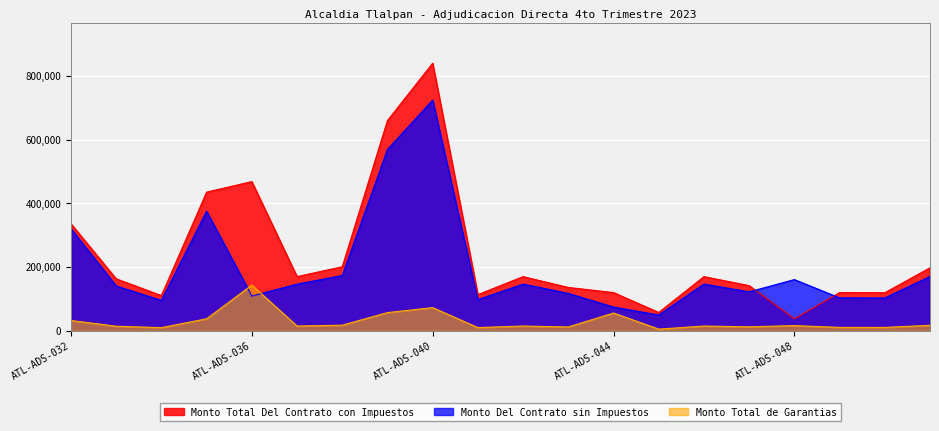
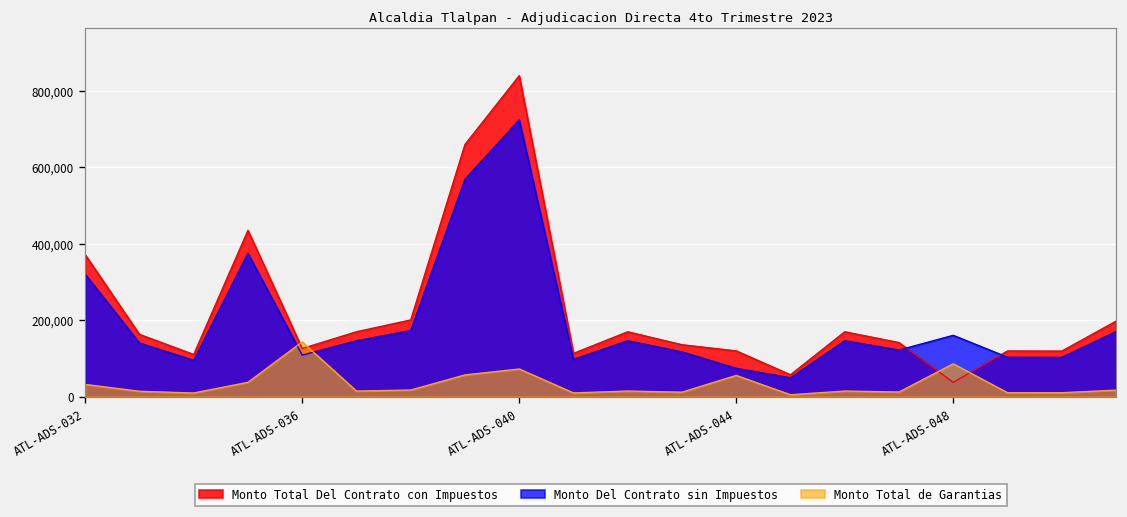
  {
    "Monto Total Del Contrato con Impuestos": {
-     "ATL-ADS-032": "340,000",
-     "ATL-ADS-036": "470,000",
+     "ATL-ADS-032": "370,000",
+     "ATL-ADS-036": "130,000",
      "ATL-ADS-040": "840,000",
      "ATL-ADS-044": "120,000",
      "ATL-ADS-048": "40,000"
    },
    "Monto Del Contrato sin Impuestos": {
      "ATL-ADS-032": "320,000",
      "ATL-ADS-036": "110,000",
      "ATL-ADS-040": "720,000",
      "ATL-ADS-044": "70,000",
      "ATL-ADS-048": "160,000"
    },
    "Monto Total de Garantias": {
      "ATL-ADS-032": "30,000",
      "ATL-ADS-036": "140,000",
      "ATL-ADS-040": "70,000",
      "ATL-ADS-044": "60,000",
-     "ATL-ADS-048": "20,000"
+     "ATL-ADS-048": "90,000"
    }
  }
